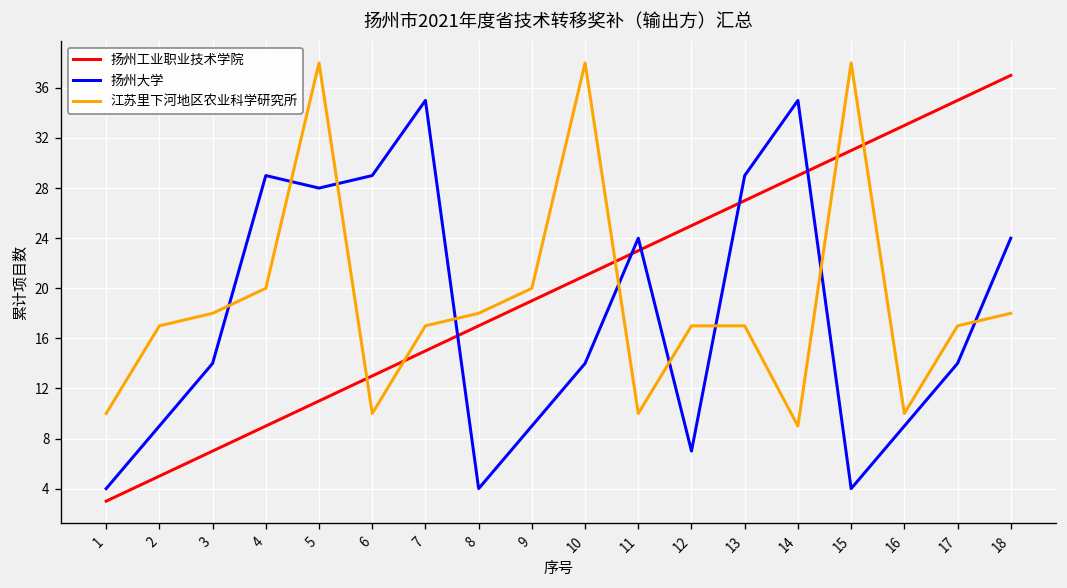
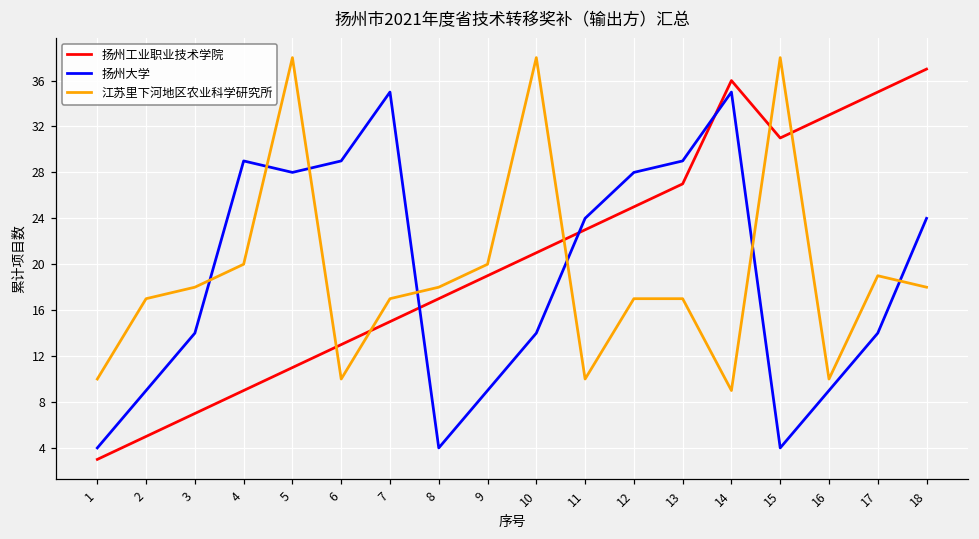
  {
    "扬州工业职业技术学院": {
      "1": 3,
      "2": 5,
      "3": 7,
      "4": 9,
      "5": 11,
      "6": 13,
      "7": 15,
      "8": 17,
      "9": 19,
      "10": 21,
      "11": 23,
      "12": 25,
      "13": 27,
-     "14": 29,
+     "14": 36,
      "15": 31,
      "16": 33,
      "17": 35,
      "18": 37
    },
    "扬州大学": {
      "1": 4,
      "2": 9,
      "3": 14,
      "4": 29,
      "5": 28,
      "6": 29,
      "7": 35,
      "8": 4,
      "9": 9,
      "10": 14,
      "11": 24,
-     "12": 7,
+     "12": 28,
      "13": 29,
      "14": 35,
      "15": 4,
      "16": 9,
      "17": 14,
      "18": 24
    },
    "江苏里下河地区农业科学研究所": {
      "1": 10,
      "2": 17,
      "3": 18,
      "4": 20,
      "5": 38,
      "6": 10,
      "7": 17,
      "8": 18,
      "9": 20,
      "10": 38,
      "11": 10,
      "12": 17,
      "13": 17,
      "14": 9,
      "15": 38,
      "16": 10,
-     "17": 17,
+     "17": 19,
      "18": 18
    }
  }
